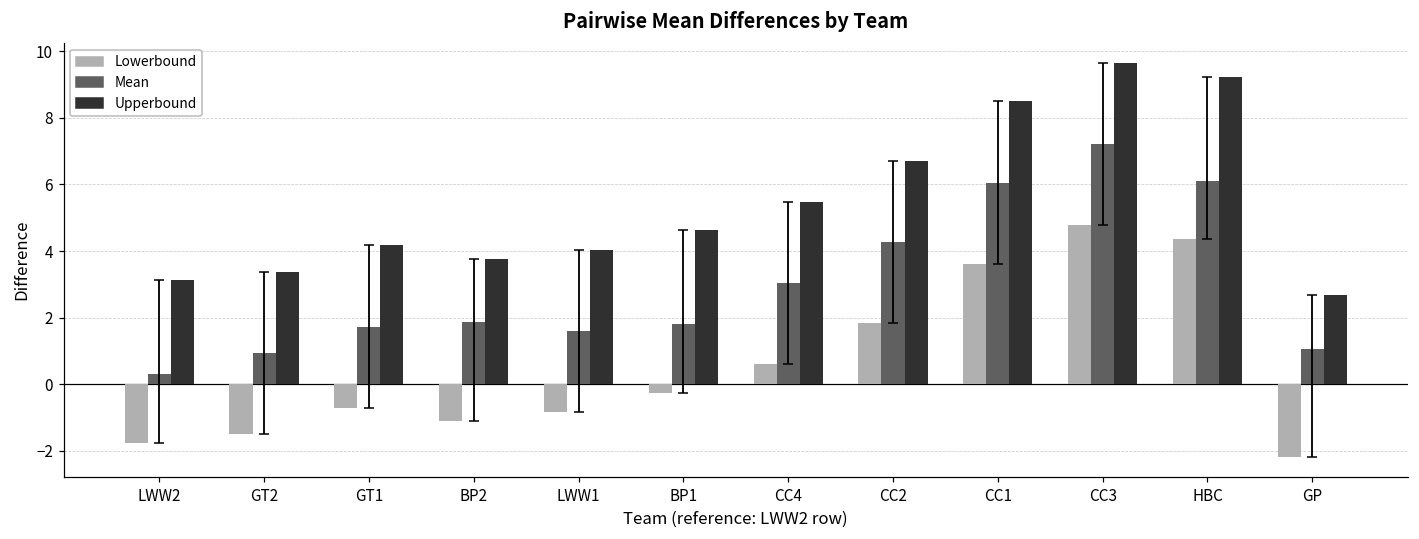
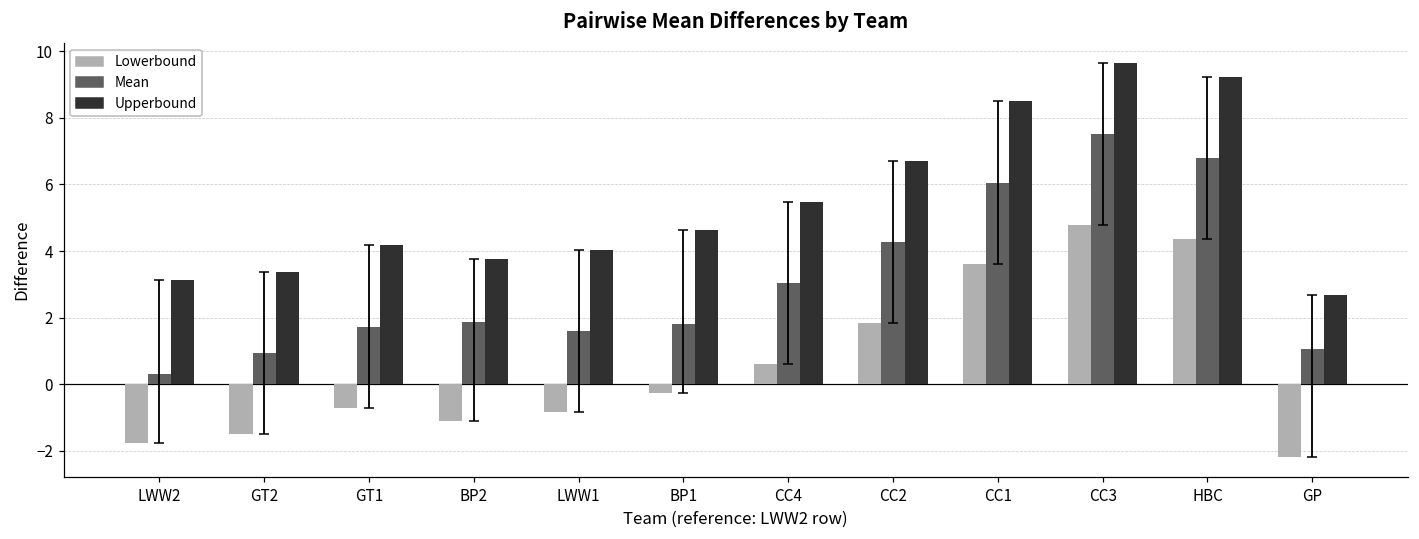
  {
    "Lowerbound": {
      "LWW2": -1.8,
      "GT2": -1.5,
      "GT1": -0.7,
      "BP2": -1.1,
      "LWW1": -0.8,
      "BP1": -0.3,
      "CC4": 0.6,
      "CC2": 1.8,
      "CC1": 3.6,
      "CC3": 4.8,
      "HBC": 4.4,
      "GP": -2.2
    },
    "Mean": {
      "LWW2": 0.3,
      "GT2": 0.9,
      "GT1": 1.7,
      "BP2": 1.9,
      "LWW1": 1.6,
      "BP1": 1.8,
      "CC4": 3.0,
      "CC2": 4.3,
      "CC1": 6.1,
-     "CC3": 7.2,
-     "HBC": 6.1,
+     "CC3": 7.5,
+     "HBC": 6.8,
      "GP": 1.1
    },
    "Upperbound": {
      "LWW2": 3.1,
      "GT2": 3.4,
      "GT1": 4.2,
      "BP2": 3.8,
      "LWW1": 4.0,
      "BP1": 4.6,
      "CC4": 5.5,
      "CC2": 6.7,
      "CC1": 8.5,
      "CC3": 9.7,
      "HBC": 9.2,
      "GP": 2.7
    }
  }
